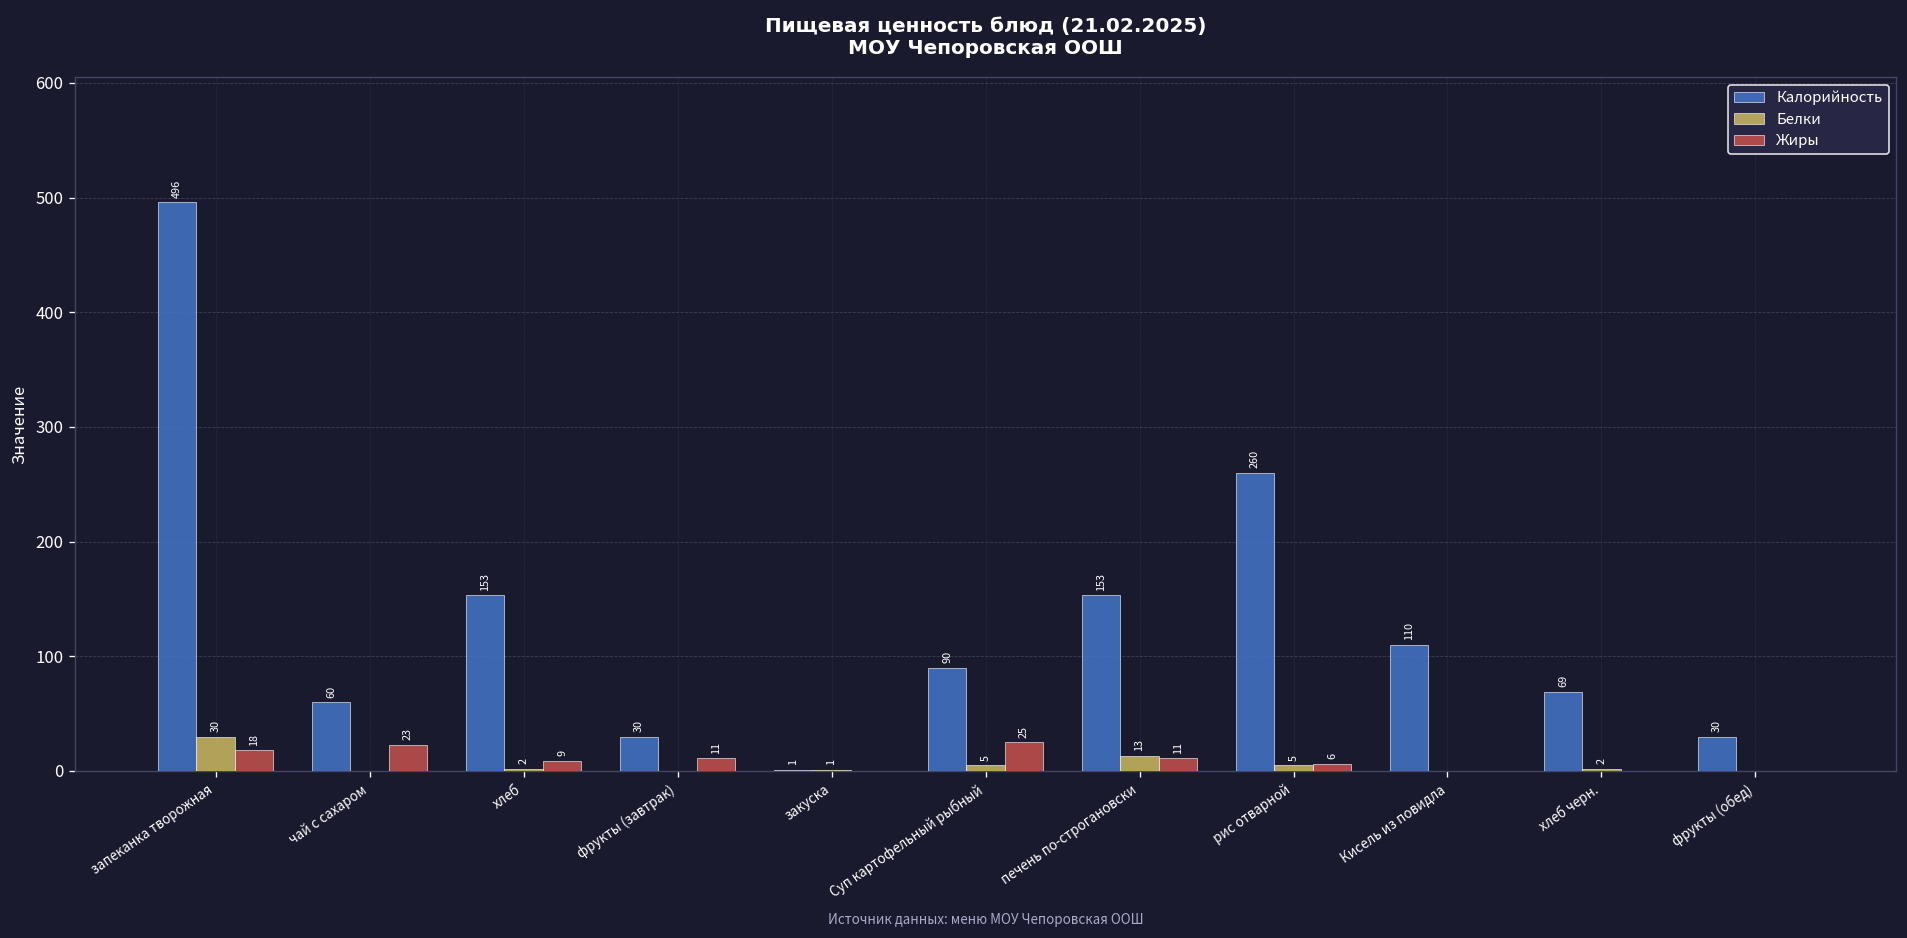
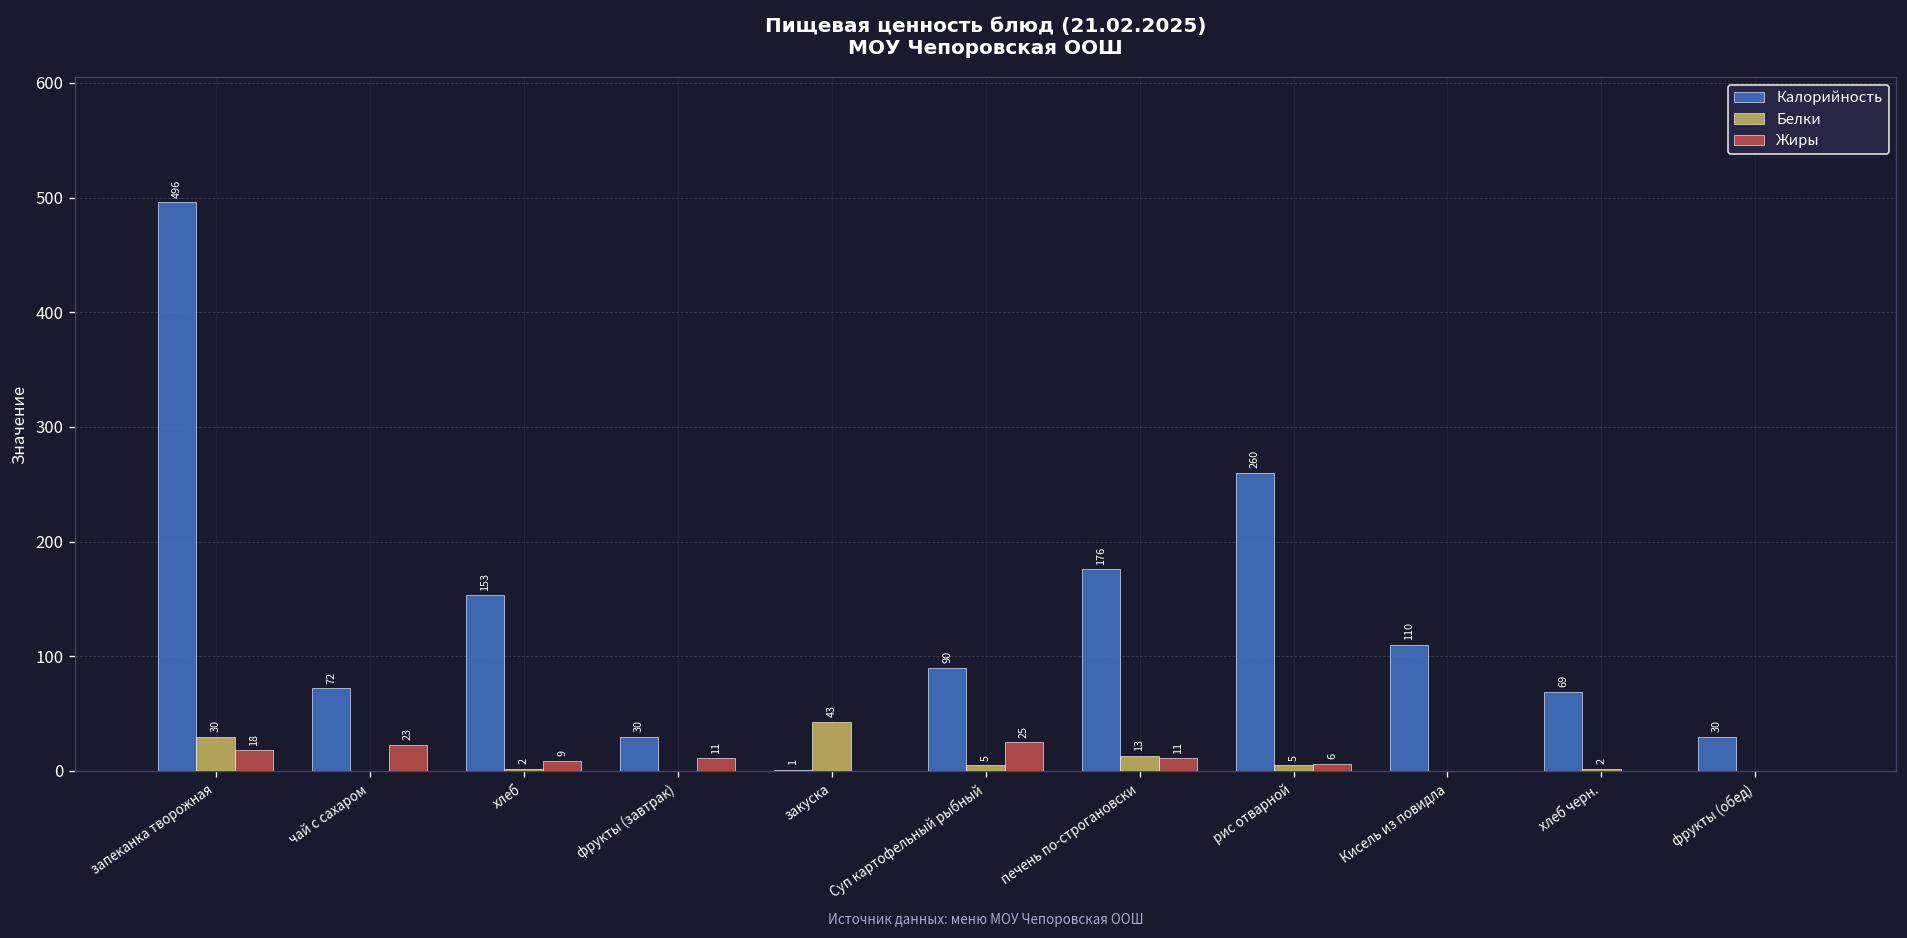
  {
    "Калорийность": {
      "запеканка творожная": 496,
-     "чай с сахаром": 60,
+     "чай с сахаром": 72,
      "хлеб": 153,
      "фрукты (завтрак)": 30,
      "закуска": 1,
      "Суп картофельный рыбный": 90,
-     "печень по-строгановски": 153,
+     "печень по-строгановски": 176,
      "рис отварной": 260,
      "Кисель из повидла": 110,
      "хлеб черн.": 69,
      "фрукты (обед)": 30
    },
    "Белки": {
      "запеканка творожная": 30,
      "хлеб": 2,
-     "закуска": 1,
+     "закуска": 43,
      "Суп картофельный рыбный": 5,
      "печень по-строгановски": 13,
      "рис отварной": 5,
      "хлеб черн.": 2
    },
    "Жиры": {
      "запеканка творожная": 18,
      "чай с сахаром": 23,
      "хлеб": 9,
      "фрукты (завтрак)": 11,
      "Суп картофельный рыбный": 25,
      "печень по-строгановски": 11,
      "рис отварной": 6
    }
  }
